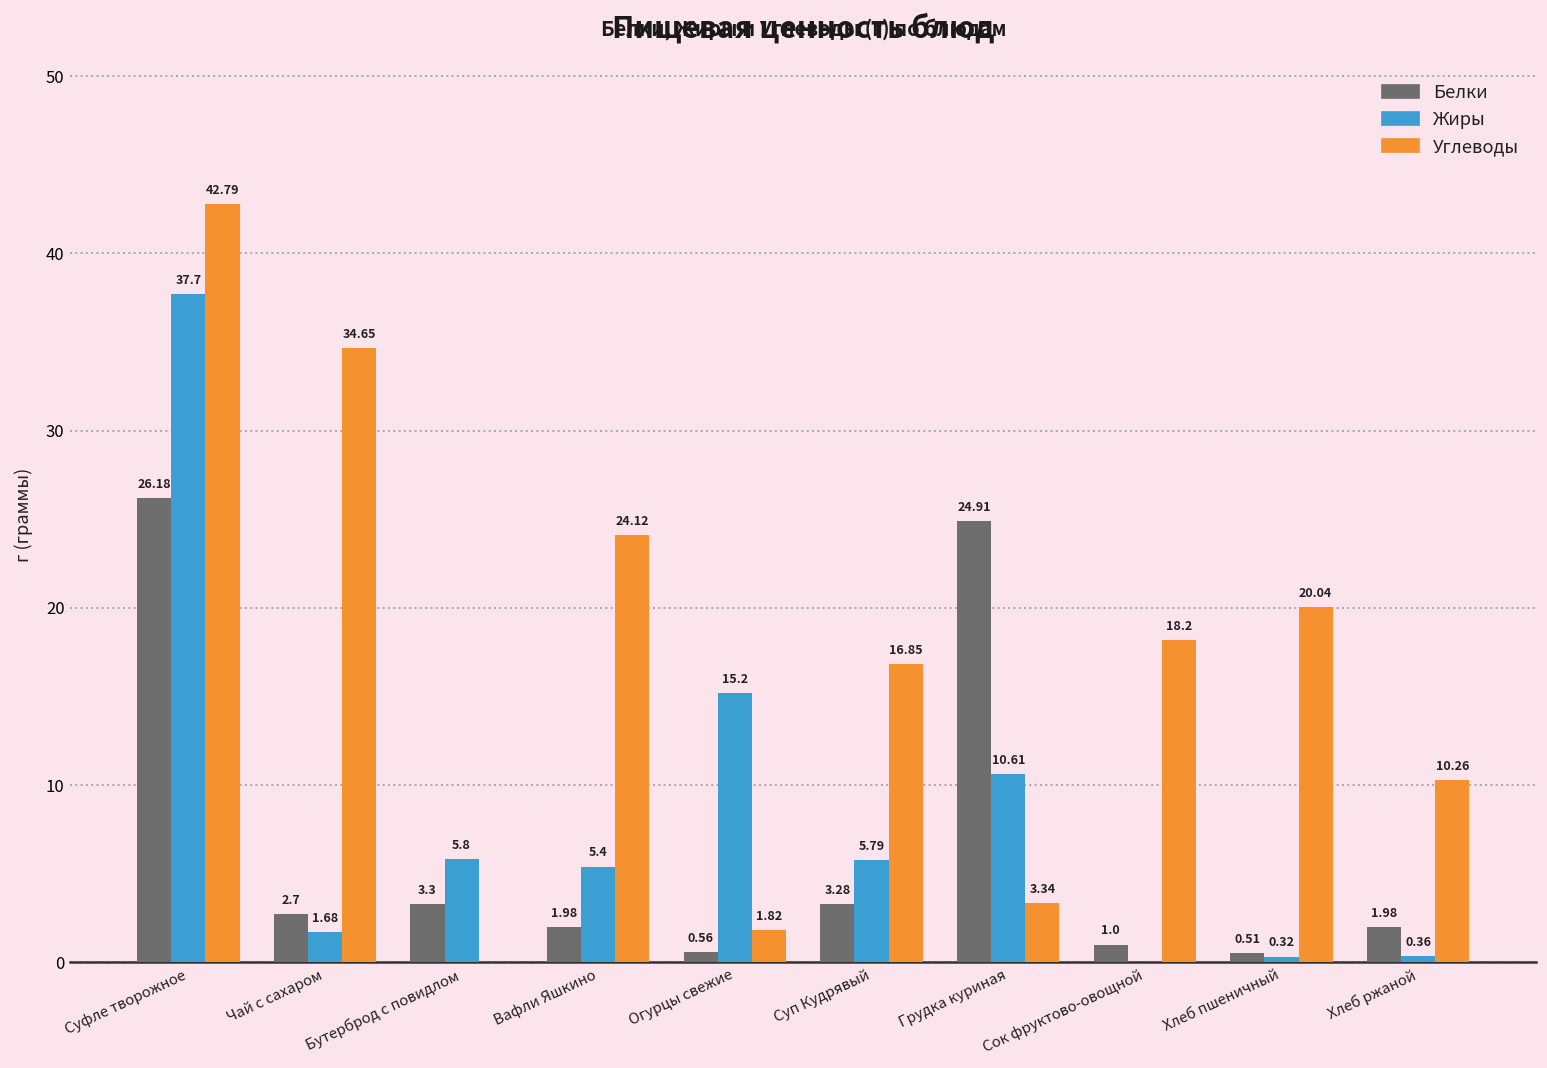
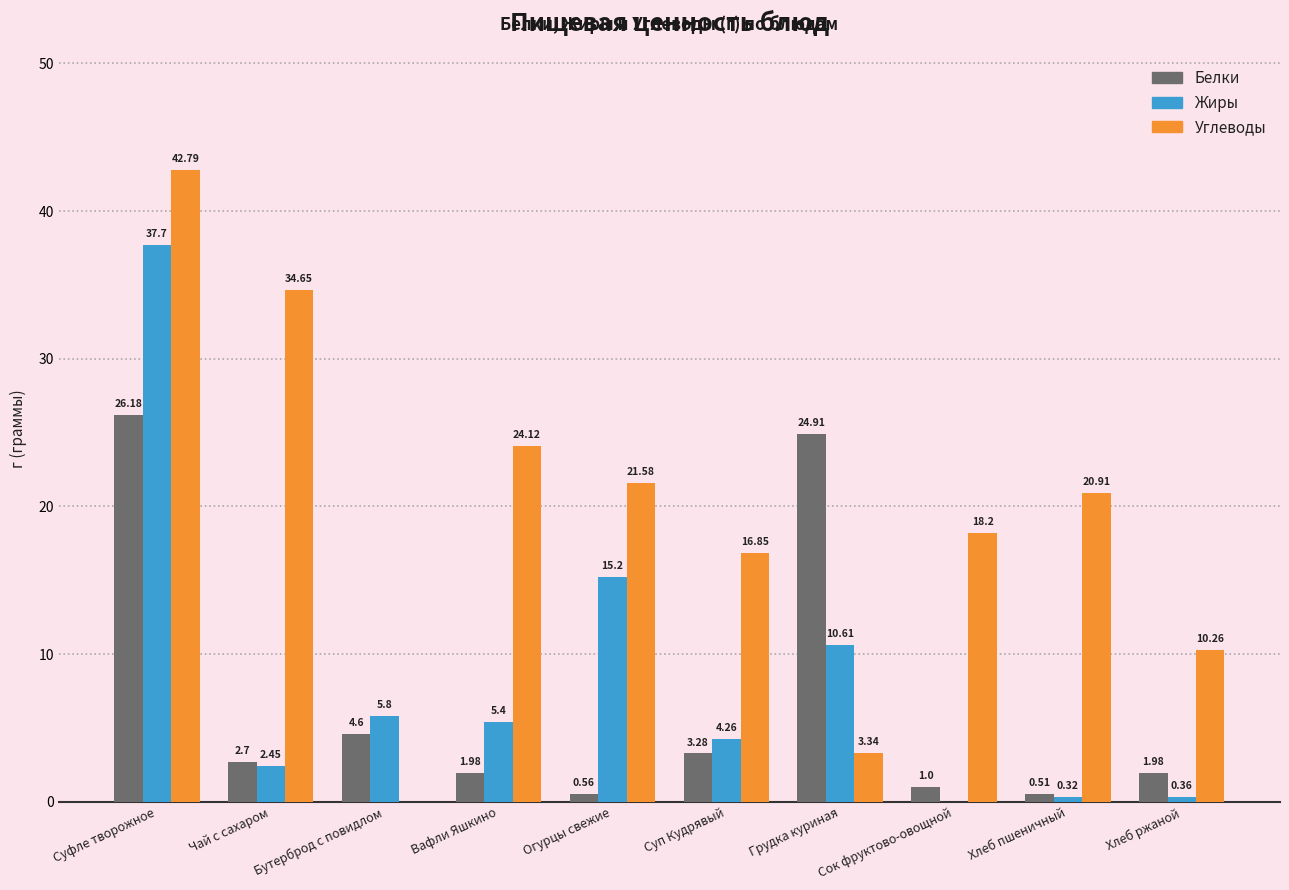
  {
    "Белки": {
      "Суфле творожное": 26.18,
      "Чай с сахаром": 2.7,
-     "Бутерброд с повидлом": 3.3,
+     "Бутерброд с повидлом": 4.6,
      "Вафли Яшкино": 1.98,
      "Огурцы свежие": 0.56,
      "Суп Кудрявый": 3.28,
      "Грудка куриная": 24.91,
      "Сок фруктово-овощной": 1.0,
      "Хлеб пшеничный": 0.51,
      "Хлеб ржаной": 1.98
    },
    "Жиры": {
      "Суфле творожное": 37.7,
-     "Чай с сахаром": 1.68,
+     "Чай с сахаром": 2.45,
      "Бутерброд с повидлом": 5.8,
      "Вафли Яшкино": 5.4,
      "Огурцы свежие": 15.2,
-     "Суп Кудрявый": 5.79,
+     "Суп Кудрявый": 4.26,
      "Грудка куриная": 10.61,
      "Хлеб пшеничный": 0.32,
      "Хлеб ржаной": 0.36
    },
    "Углеводы": {
      "Суфле творожное": 42.79,
      "Чай с сахаром": 34.65,
      "Вафли Яшкино": 24.12,
-     "Огурцы свежие": 1.82,
+     "Огурцы свежие": 21.58,
      "Суп Кудрявый": 16.85,
      "Грудка куриная": 3.34,
      "Сок фруктово-овощной": 18.2,
-     "Хлеб пшеничный": 20.04,
+     "Хлеб пшеничный": 20.91,
      "Хлеб ржаной": 10.26
    }
  }
